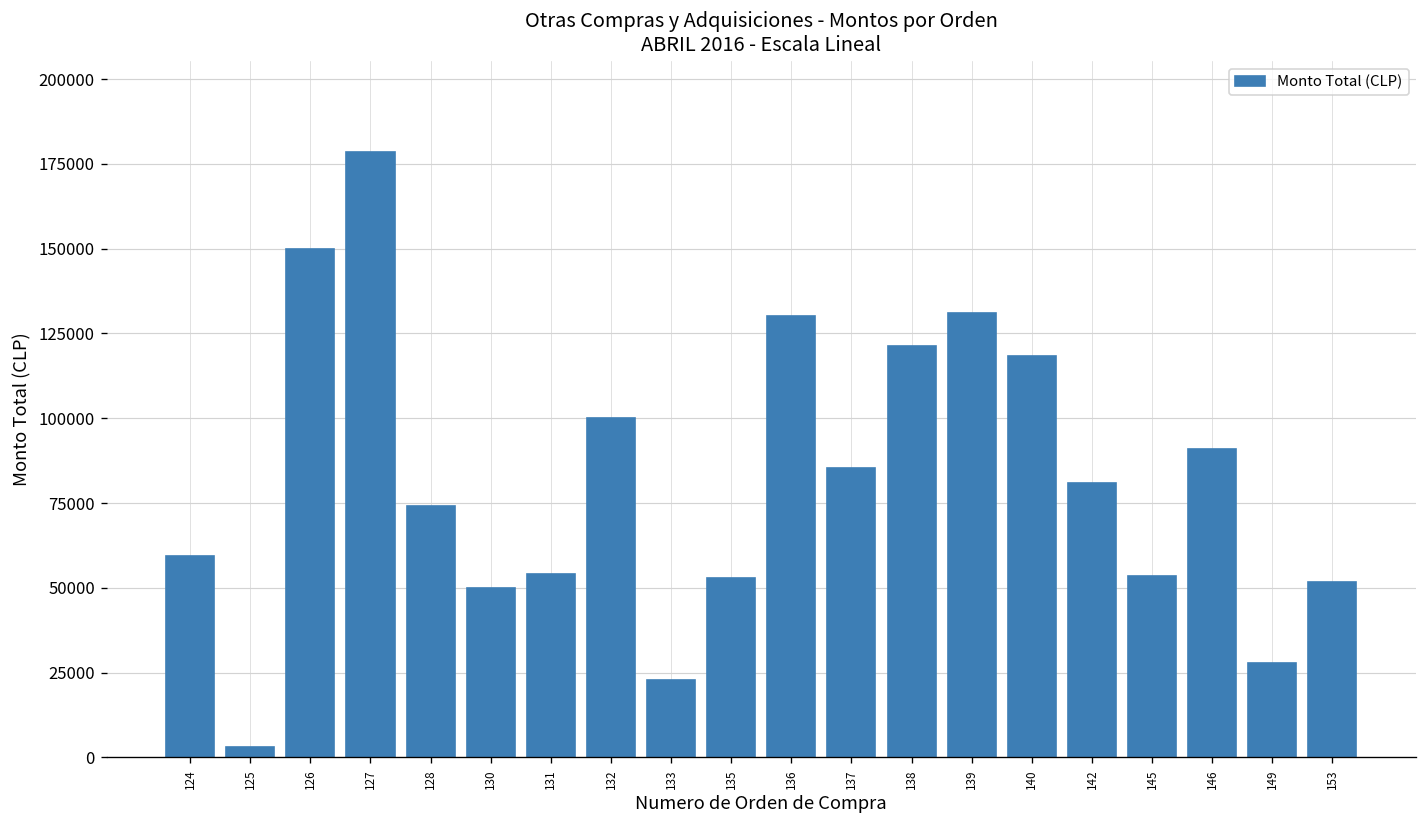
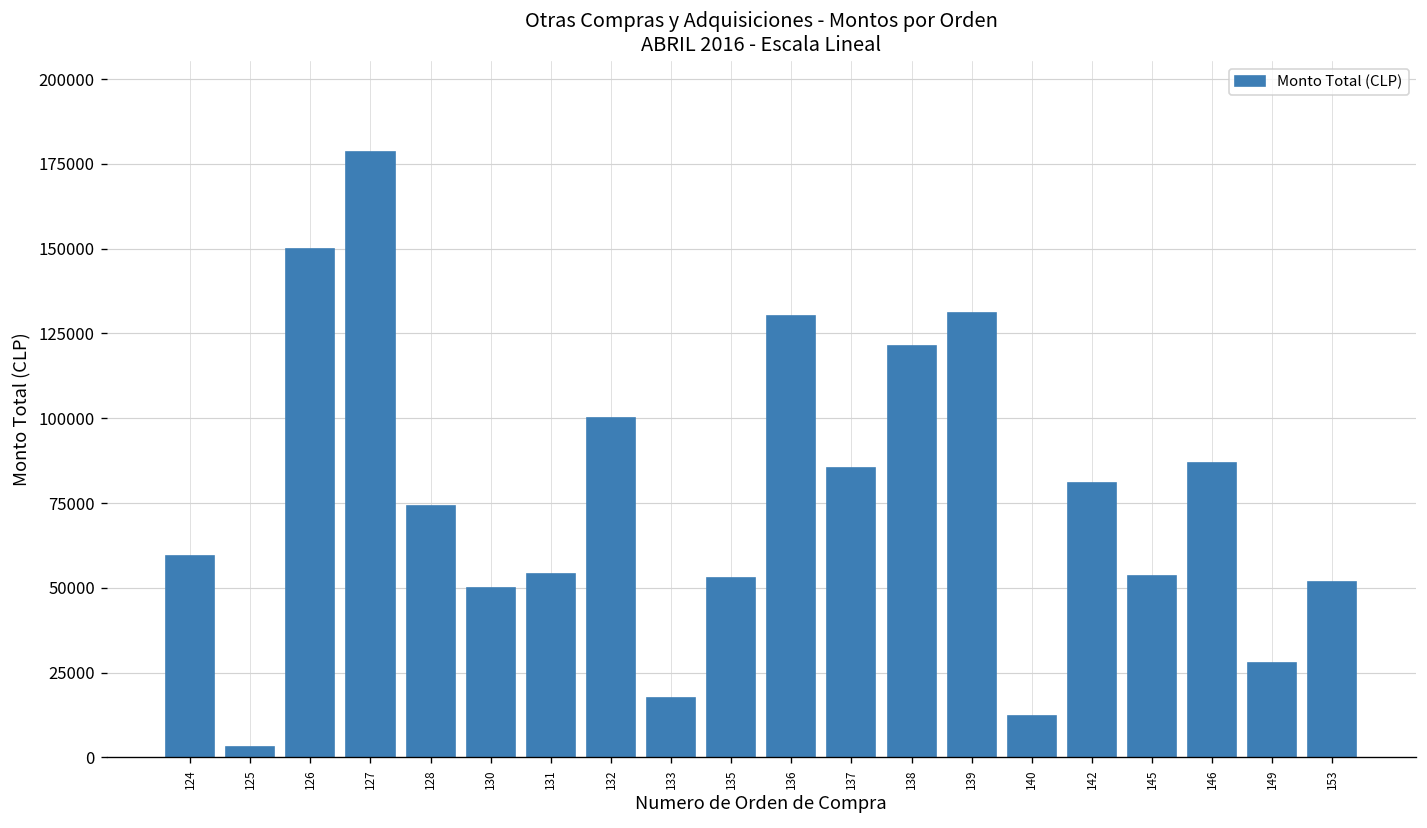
  {
    "124": 59000,
    "125": 3000,
    "126": 150000,
    "127": 179000,
    "128": 74000,
    "130": 50000,
    "131": 54000,
    "132": 100000,
-   "133": 23000,
+   "133": 17000,
    "135": 53000,
    "136": 130000,
    "137": 85000,
    "138": 121000,
    "139": 131000,
-   "140": 118000,
+   "140": 12000,
    "142": 81000,
    "145": 54000,
-   "146": 91000,
+   "146": 87000,
    "149": 28000,
    "153": 52000
  }
